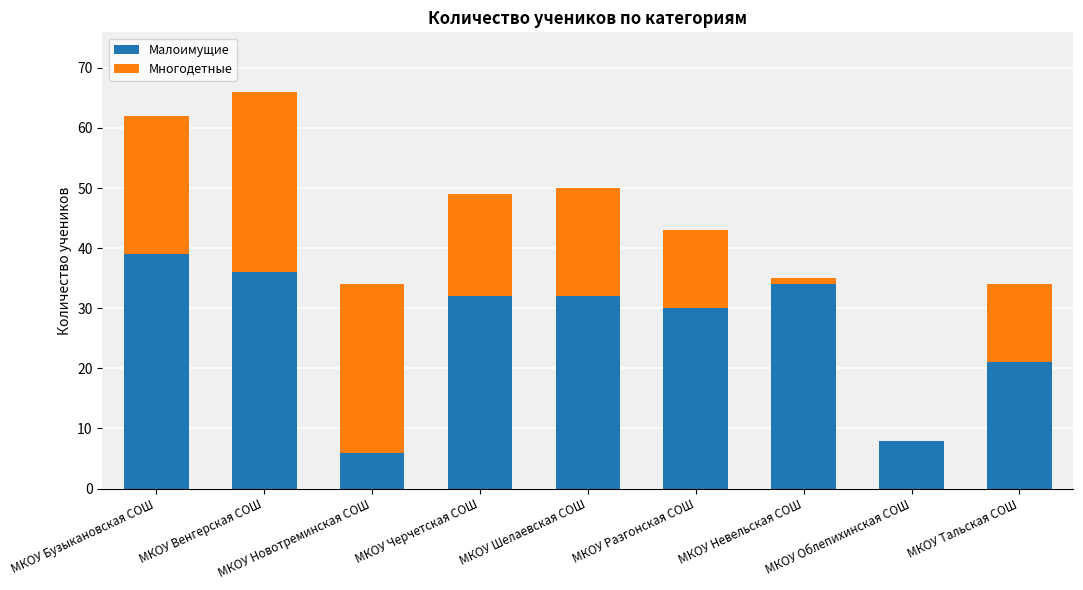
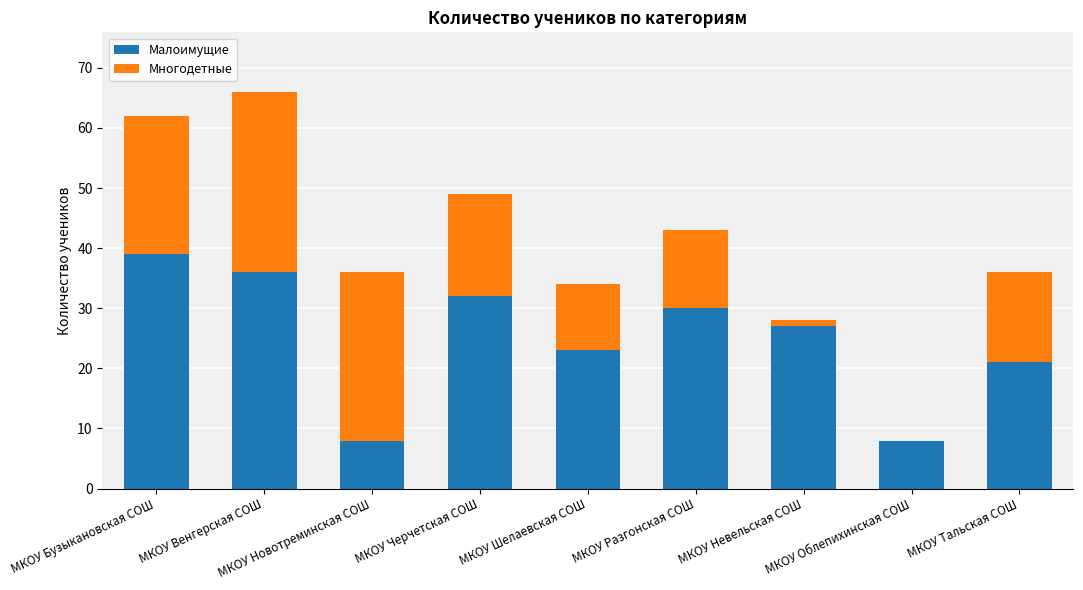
  {
    "Малоимущие": {
      "МКОУ Бузыкановская СОШ": 39,
      "МКОУ Венгерская СОШ": 36,
-     "МКОУ Новотреминская СОШ": 6,
+     "МКОУ Новотреминская СОШ": 8,
      "МКОУ Черчетская СОШ": 32,
-     "МКОУ Шелаевская СОШ": 32,
+     "МКОУ Шелаевская СОШ": 23,
      "МКОУ Разгонская СОШ": 30,
-     "МКОУ Невельская СОШ": 34,
+     "МКОУ Невельская СОШ": 27,
      "МКОУ Облепихинская СОШ": 8,
      "МКОУ Тальская СОШ": 21
    },
    "Многодетные": {
      "МКОУ Бузыкановская СОШ": 23,
      "МКОУ Венгерская СОШ": 30,
      "МКОУ Новотреминская СОШ": 28,
      "МКОУ Черчетская СОШ": 17,
-     "МКОУ Шелаевская СОШ": 18,
+     "МКОУ Шелаевская СОШ": 11,
      "МКОУ Разгонская СОШ": 13,
      "МКОУ Невельская СОШ": 1,
      "МКОУ Облепихинская СОШ": 0,
-     "МКОУ Тальская СОШ": 13
+     "МКОУ Тальская СОШ": 15
    }
  }
